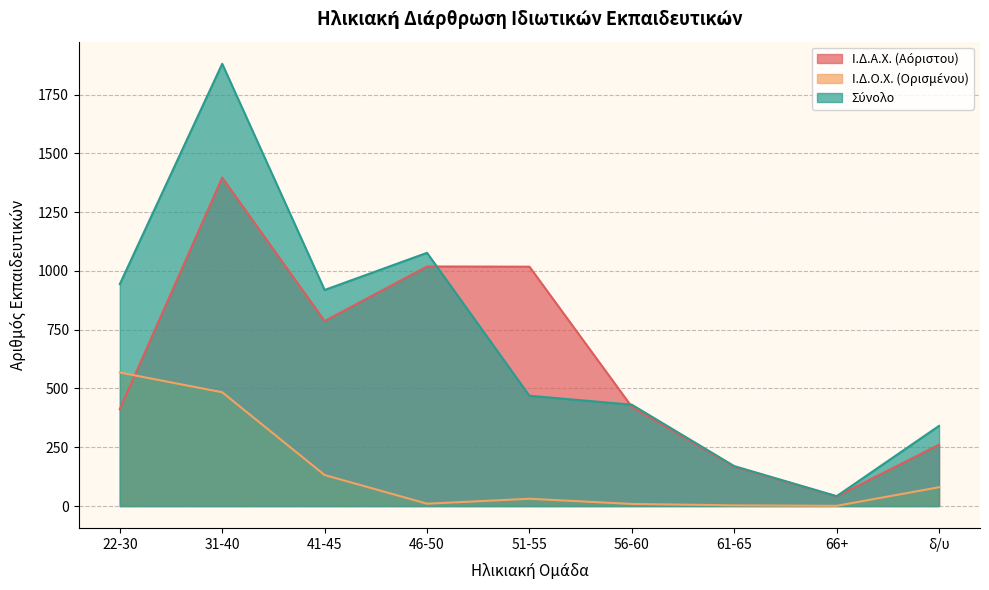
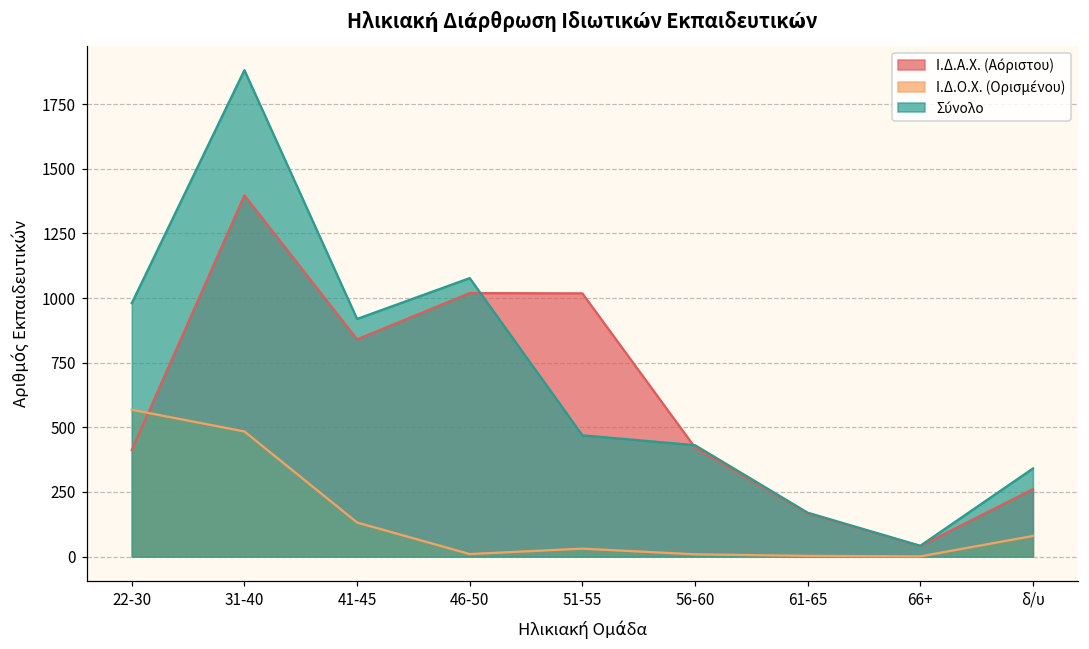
  {
    "Ι.Δ.Α.Χ. (Αόριστου)": {
      "22-30": 410,
      "31-40": 1400,
-     "41-45": 790,
+     "41-45": 840,
      "46-50": 1020,
      "51-55": 1020,
      "δ/υ": 260
    },
    "Ι.Δ.Ο.Χ. (Ορισμένου)": {
      "22-30": 570,
      "31-40": 480,
      "41-45": 130,
      "46-50": 10,
      "51-55": 30,
      "56-60": 10,
      "61-65": 0,
      "66+": 0,
      "δ/υ": 80
    },
    "Σύνολο": {
-     "22-30": 940,
+     "22-30": 980,
      "31-40": 1880,
      "41-45": 920,
      "46-50": 1080,
      "51-55": 470,
      "δ/υ": 340
    }
  }
